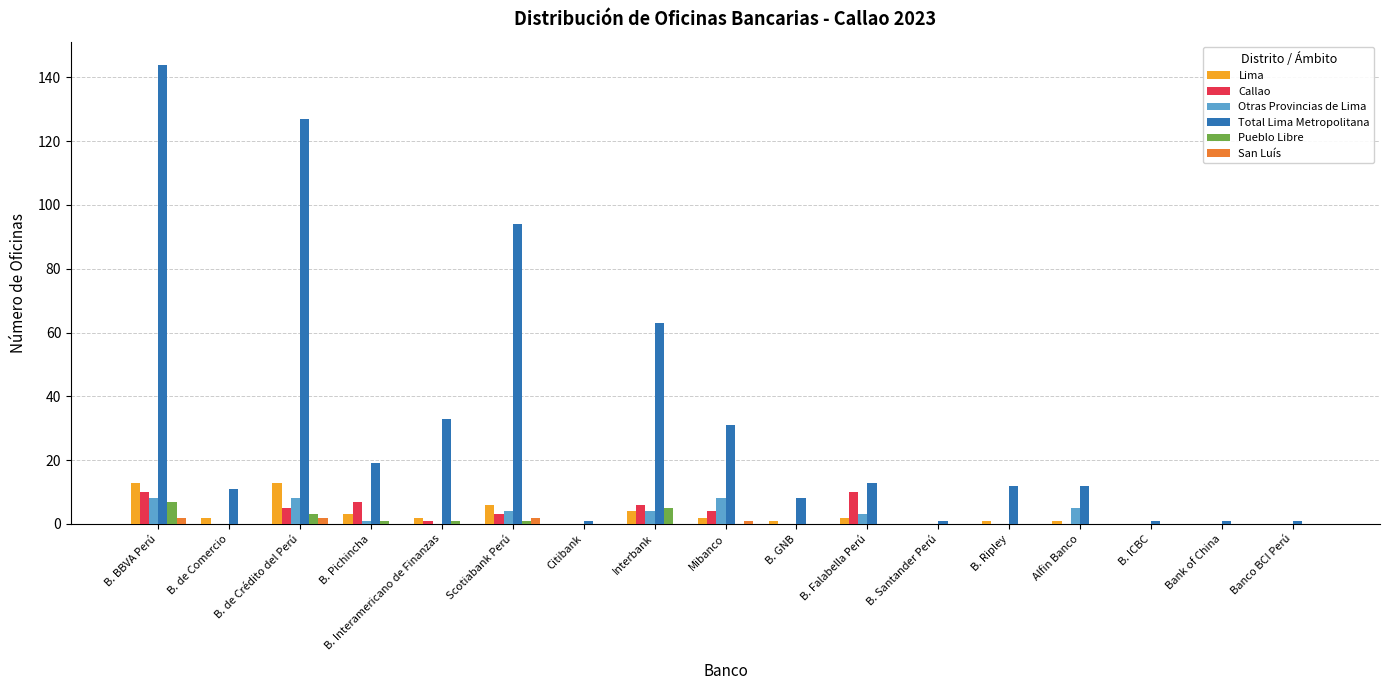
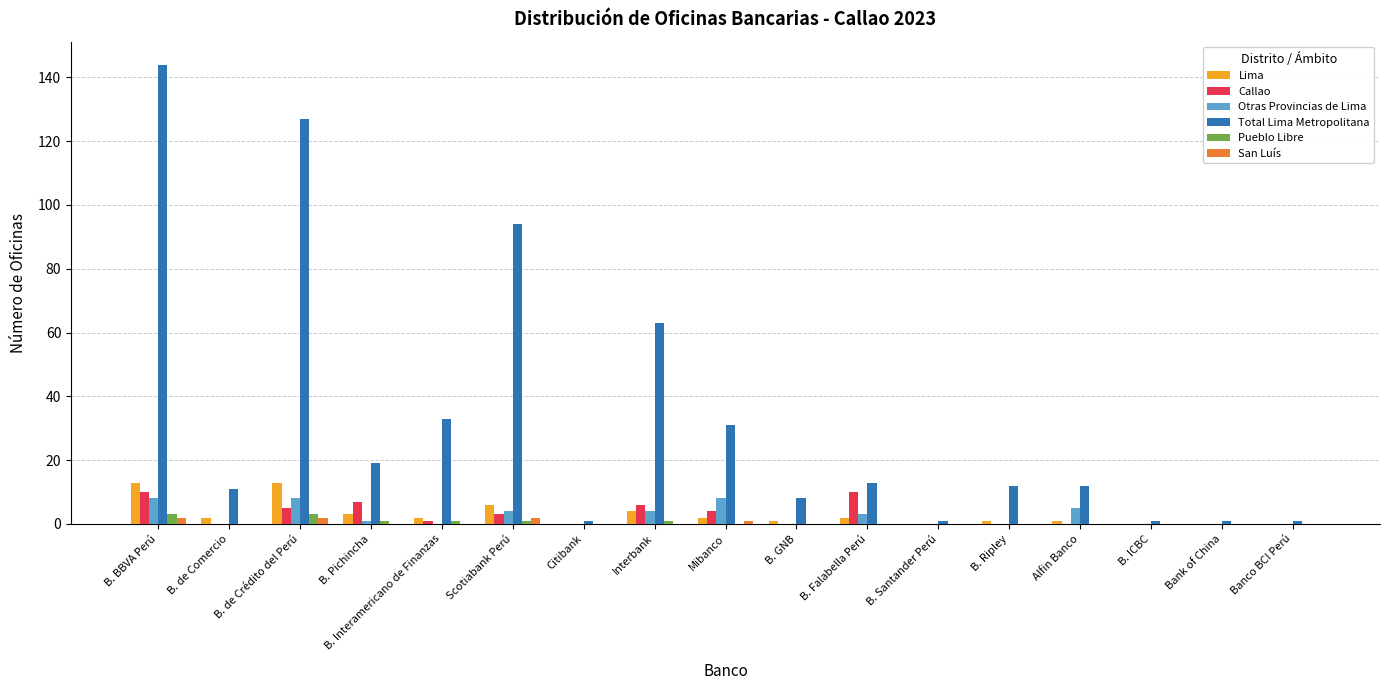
  {
    "Callao": {
      "B. BBVA Perú": 10,
      "B. de Comercio": 0,
      "B. de Crédito del Perú": 5,
      "B. Pichincha": 7,
      "B. Interamericano de Finanzas": 1,
      "Scotiabank Perú": 3,
      "Citibank": 0,
      "Interbank": 6,
      "Mibanco": 4,
      "B. GNB": 0,
      "B. Falabella Perú": 10,
      "B. Santander Perú": 0,
      "B. Ripley": 0,
      "Alfin Banco": 0,
      "B. ICBC": 0,
      "Bank of China": 0,
      "Banco BCI Perú": 0
    },
    "Otras Provincias de Lima": {
      "B. BBVA Perú": 8,
      "B. de Comercio": 0,
      "B. de Crédito del Perú": 8,
      "B. Pichincha": 1,
      "B. Interamericano de Finanzas": 0,
      "Scotiabank Perú": 4,
      "Citibank": 0,
      "Interbank": 4,
      "Mibanco": 8,
      "B. GNB": 0,
      "B. Falabella Perú": 3,
      "B. Santander Perú": 0,
      "B. Ripley": 0,
      "Alfin Banco": 5,
      "B. ICBC": 0,
      "Bank of China": 0,
      "Banco BCI Perú": 0
    },
    "Total Lima Metropolitana": {
      "B. BBVA Perú": 144,
      "B. de Comercio": 11,
      "B. de Crédito del Perú": 127,
      "B. Pichincha": 19,
      "B. Interamericano de Finanzas": 33,
      "Scotiabank Perú": 94,
      "Citibank": 1,
      "Interbank": 63,
      "Mibanco": 31,
      "B. GNB": 8,
      "B. Falabella Perú": 13,
      "B. Santander Perú": 1,
      "B. Ripley": 12,
      "Alfin Banco": 12,
      "B. ICBC": 1,
      "Bank of China": 1,
      "Banco BCI Perú": 1
    },
    "Pueblo Libre": {
-     "B. BBVA Perú": 7,
+     "B. BBVA Perú": 3,
      "B. de Comercio": 0,
      "B. de Crédito del Perú": 3,
      "B. Pichincha": 1,
      "B. Interamericano de Finanzas": 1,
      "Scotiabank Perú": 1,
      "Citibank": 0,
-     "Interbank": 5,
+     "Interbank": 1,
      "Mibanco": 0,
      "B. GNB": 0,
      "B. Falabella Perú": 0,
      "B. Santander Perú": 0,
      "B. Ripley": 0,
      "Alfin Banco": 0,
      "B. ICBC": 0,
      "Bank of China": 0,
      "Banco BCI Perú": 0
    }
  }
